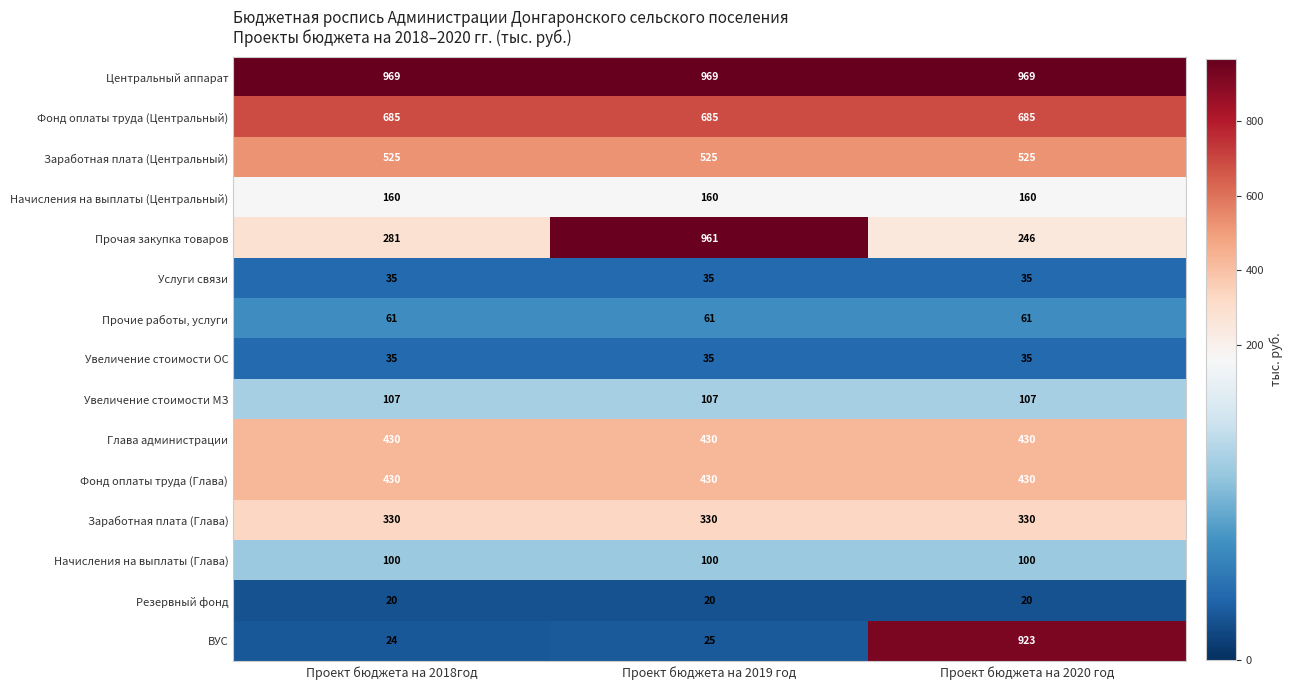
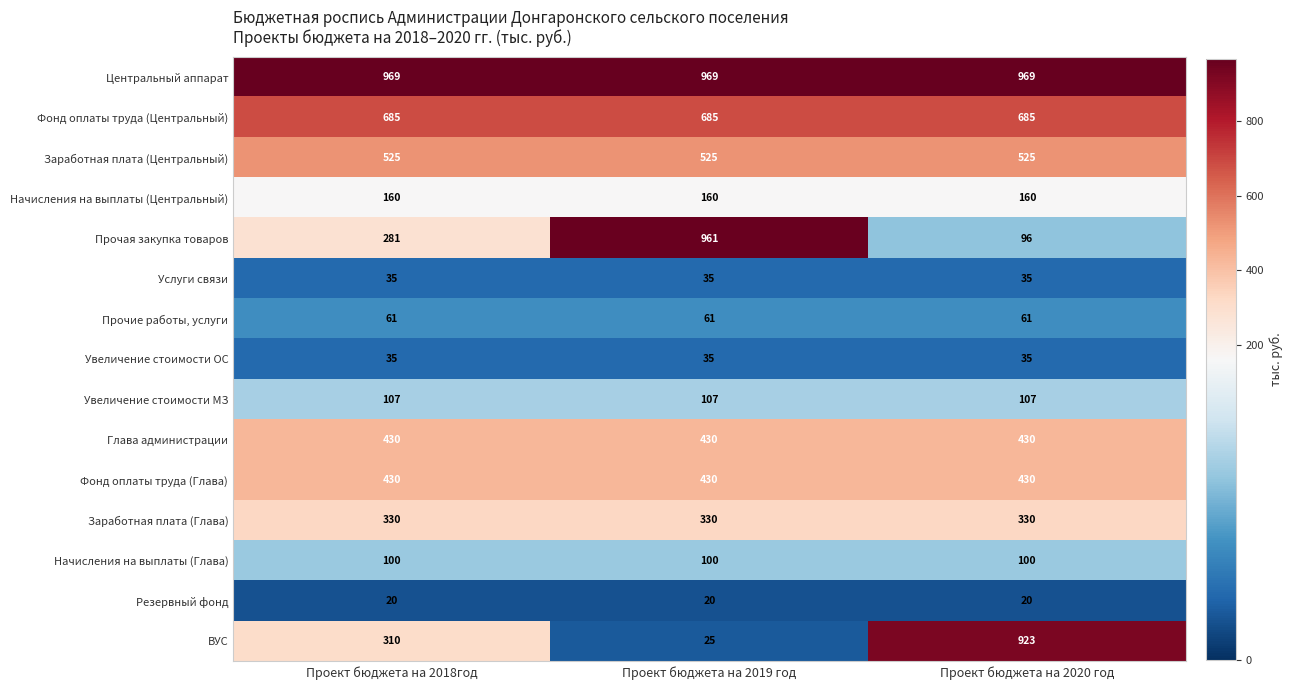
  {
    "Центральный аппарат": {
      "Проект бюджета на 2018год": 969,
      "Проект бюджета на 2019 год": 969,
      "Проект бюджета на 2020 год": 969
    },
    "Фонд оплаты труда (Центральный)": {
      "Проект бюджета на 2018год": 685,
      "Проект бюджета на 2019 год": 685,
      "Проект бюджета на 2020 год": 685
    },
    "Заработная плата (Центральный)": {
      "Проект бюджета на 2018год": 525,
      "Проект бюджета на 2019 год": 525,
      "Проект бюджета на 2020 год": 525
    },
    "Начисления на выплаты (Центральный)": {
      "Проект бюджета на 2018год": 160,
      "Проект бюджета на 2019 год": 160,
      "Проект бюджета на 2020 год": 160
    },
    "Прочая закупка товаров": {
      "Проект бюджета на 2018год": 281,
      "Проект бюджета на 2019 год": 961,
-     "Проект бюджета на 2020 год": 246
+     "Проект бюджета на 2020 год": 96
    },
    "Услуги связи": {
      "Проект бюджета на 2018год": 35,
      "Проект бюджета на 2019 год": 35,
      "Проект бюджета на 2020 год": 35
    },
    "Прочие работы, услуги": {
      "Проект бюджета на 2018год": 61,
      "Проект бюджета на 2019 год": 61,
      "Проект бюджета на 2020 год": 61
    },
    "Увеличение стоимости ОС": {
      "Проект бюджета на 2018год": 35,
      "Проект бюджета на 2019 год": 35,
      "Проект бюджета на 2020 год": 35
    },
    "Увеличение стоимости МЗ": {
      "Проект бюджета на 2018год": 107,
      "Проект бюджета на 2019 год": 107,
      "Проект бюджета на 2020 год": 107
    },
    "Глава администрации": {
      "Проект бюджета на 2018год": 430,
      "Проект бюджета на 2019 год": 430,
      "Проект бюджета на 2020 год": 430
    },
    "Фонд оплаты труда (Глава)": {
      "Проект бюджета на 2018год": 430,
      "Проект бюджета на 2019 год": 430,
      "Проект бюджета на 2020 год": 430
    },
    "Заработная плата (Глава)": {
      "Проект бюджета на 2018год": 330,
      "Проект бюджета на 2019 год": 330,
      "Проект бюджета на 2020 год": 330
    },
    "Начисления на выплаты (Глава)": {
      "Проект бюджета на 2018год": 100,
      "Проект бюджета на 2019 год": 100,
      "Проект бюджета на 2020 год": 100
    },
    "Резервный фонд": {
      "Проект бюджета на 2018год": 20,
      "Проект бюджета на 2019 год": 20,
      "Проект бюджета на 2020 год": 20
    },
    "ВУС": {
-     "Проект бюджета на 2018год": 24,
+     "Проект бюджета на 2018год": 310,
      "Проект бюджета на 2019 год": 25,
      "Проект бюджета на 2020 год": 923
    }
  }
